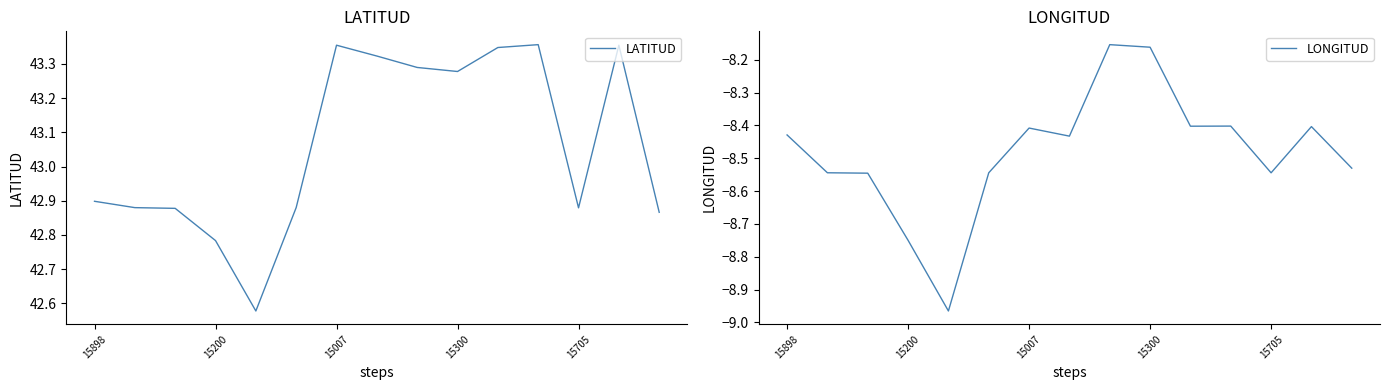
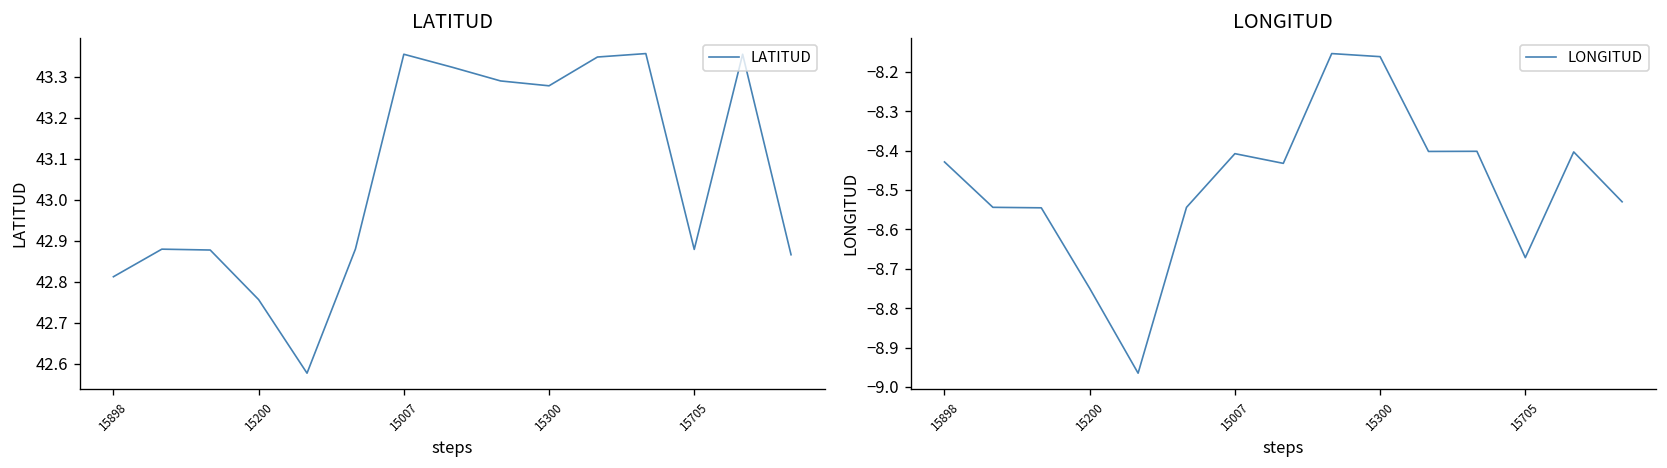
  {
    "LATITUD": {
-     "15898": 42.90,
-     "15200": 42.78,
+     "15898": 42.81,
+     "15200": 42.76,
      "15007": 43.35,
      "15300": 43.28,
      "15705": 42.88
    },
    "LONGITUD": {
      "15898": -8.43,
      "15200": -8.75,
      "15007": -8.41,
      "15300": -8.16,
-     "15705": -8.54
+     "15705": -8.67
    }
  }
